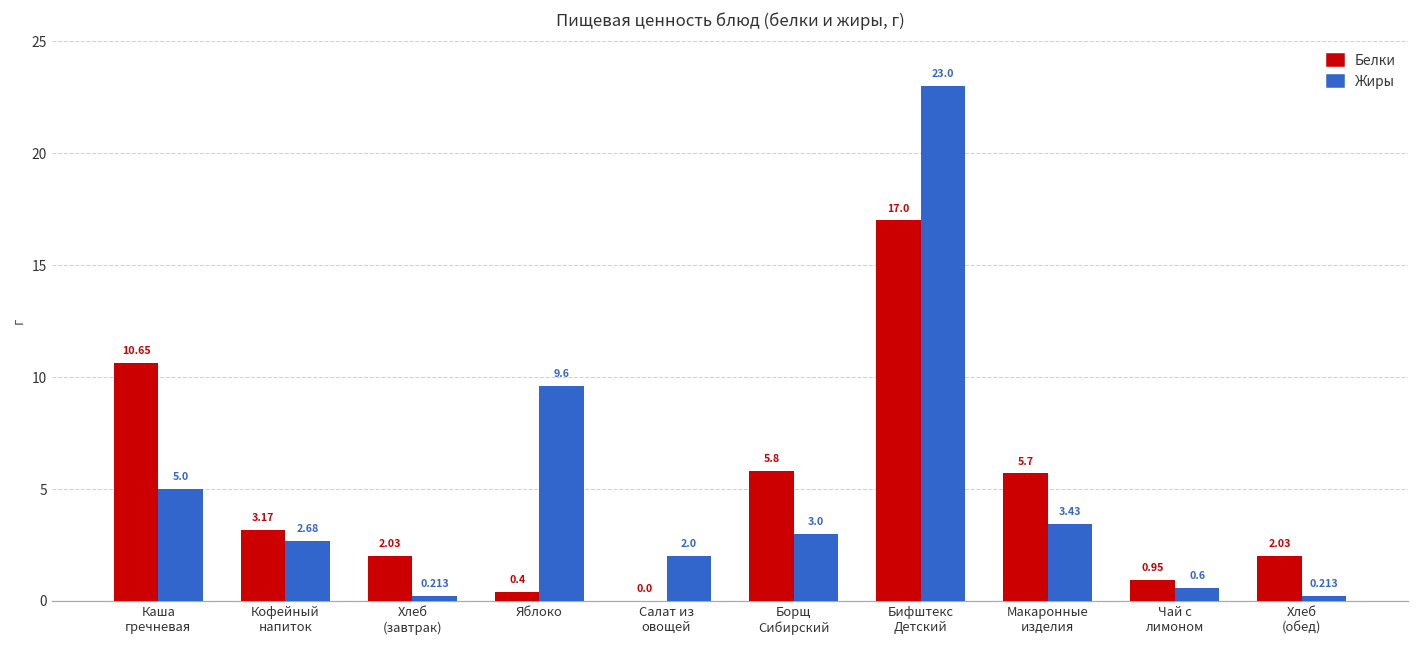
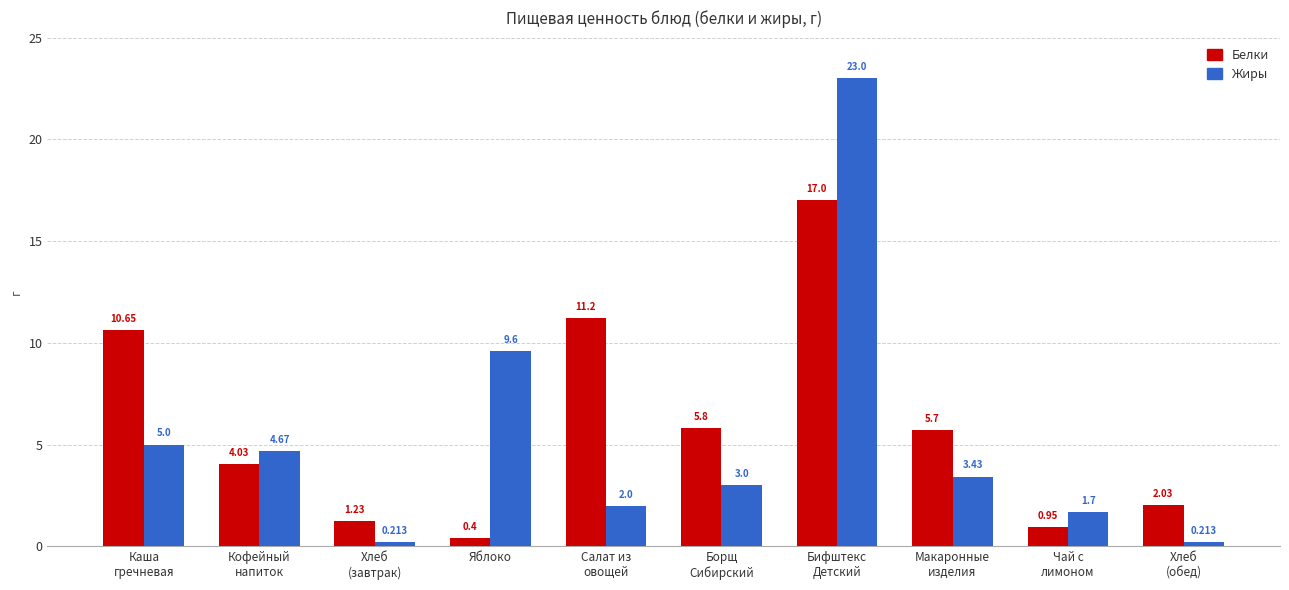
  {
    "Белки": {
      "Каша гречневая": 10.65,
-     "Кофейный напиток": 3.17,
-     "Хлеб (завтрак)": 2.03,
+     "Кофейный напиток": 4.03,
+     "Хлеб (завтрак)": 1.23,
      "Яблоко": 0.4,
-     "Салат из овощей": 0.0,
+     "Салат из овощей": 11.2,
      "Борщ Сибирский": 5.8,
      "Бифштекс Детский": 17.0,
      "Макаронные изделия": 5.7,
      "Чай с лимоном": 0.95,
      "Хлеб (обед)": 2.03
    },
    "Жиры": {
      "Каша гречневая": 5.0,
-     "Кофейный напиток": 2.68,
+     "Кофейный напиток": 4.67,
      "Хлеб (завтрак)": 0.213,
      "Яблоко": 9.6,
      "Салат из овощей": 2.0,
      "Борщ Сибирский": 3.0,
      "Бифштекс Детский": 23.0,
      "Макаронные изделия": 3.43,
-     "Чай с лимоном": 0.6,
+     "Чай с лимоном": 1.7,
      "Хлеб (обед)": 0.213
    }
  }
